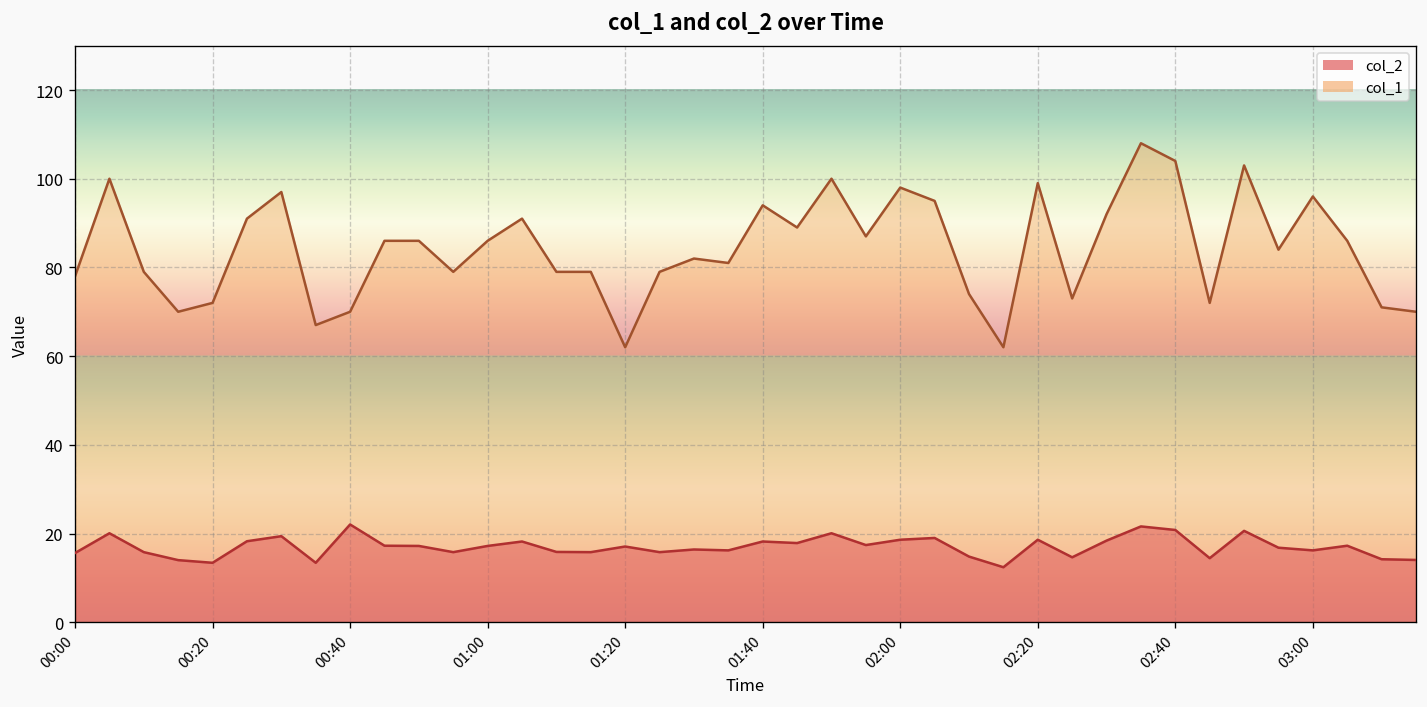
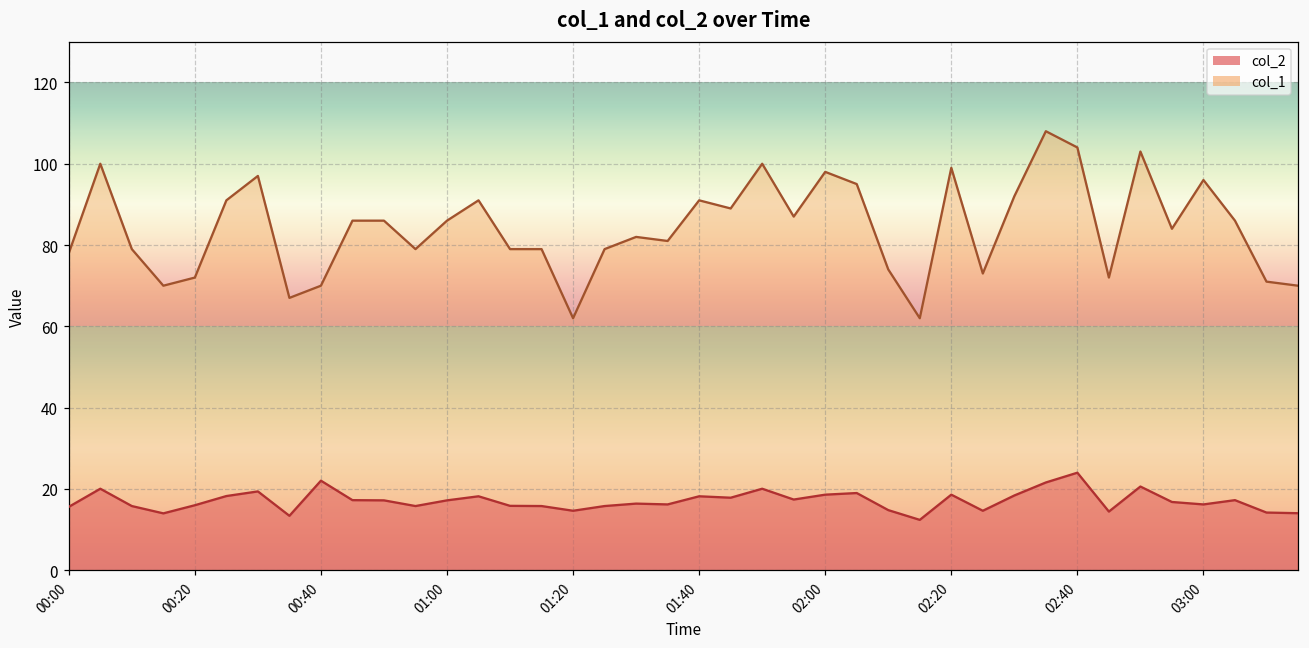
  {
    "col_2": {
      "00:00": 16,
-     "00:20": 13,
+     "00:20": 16,
      "00:40": 22,
      "01:00": 17,
-     "01:20": 17,
+     "01:20": 15,
      "01:40": 18,
      "02:00": 19,
      "02:20": 19,
-     "02:40": 21,
+     "02:40": 24,
      "03:00": 16
    },
    "col_1": {
      "00:00": 78,
      "00:20": 72,
      "00:40": 70,
      "01:00": 86,
      "01:20": 62,
-     "01:40": 94,
+     "01:40": 91,
      "02:00": 98,
      "02:20": 99,
      "02:40": 104,
      "03:00": 96
    }
  }
